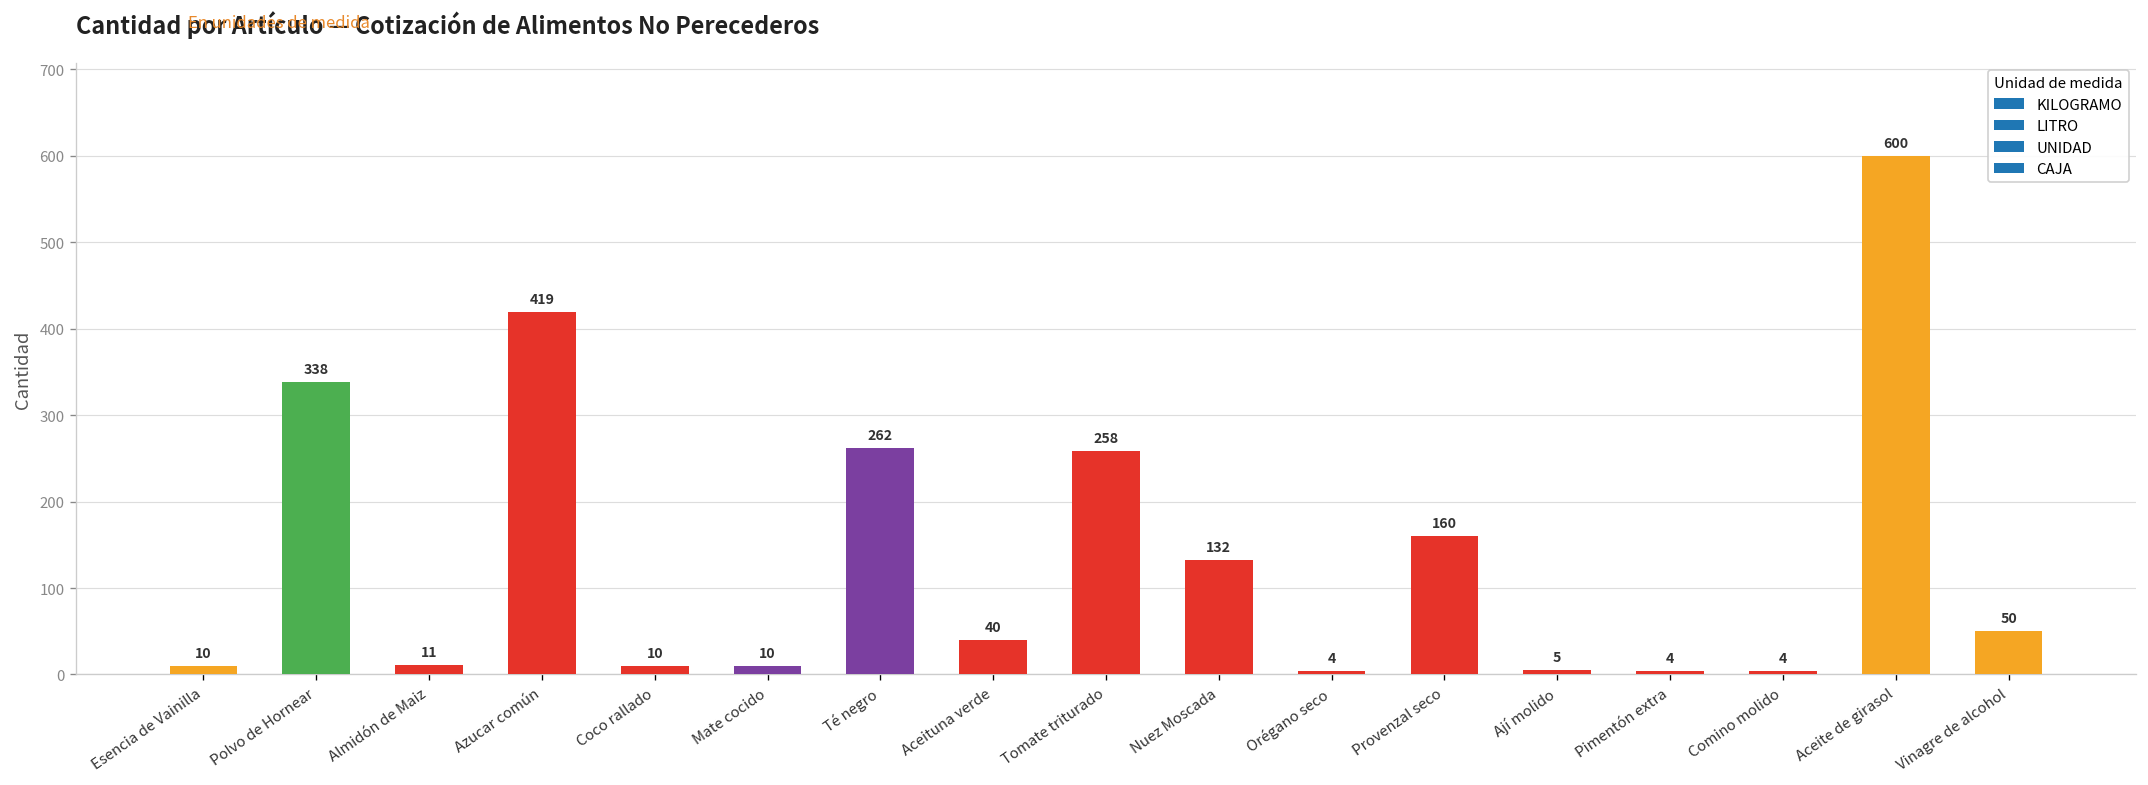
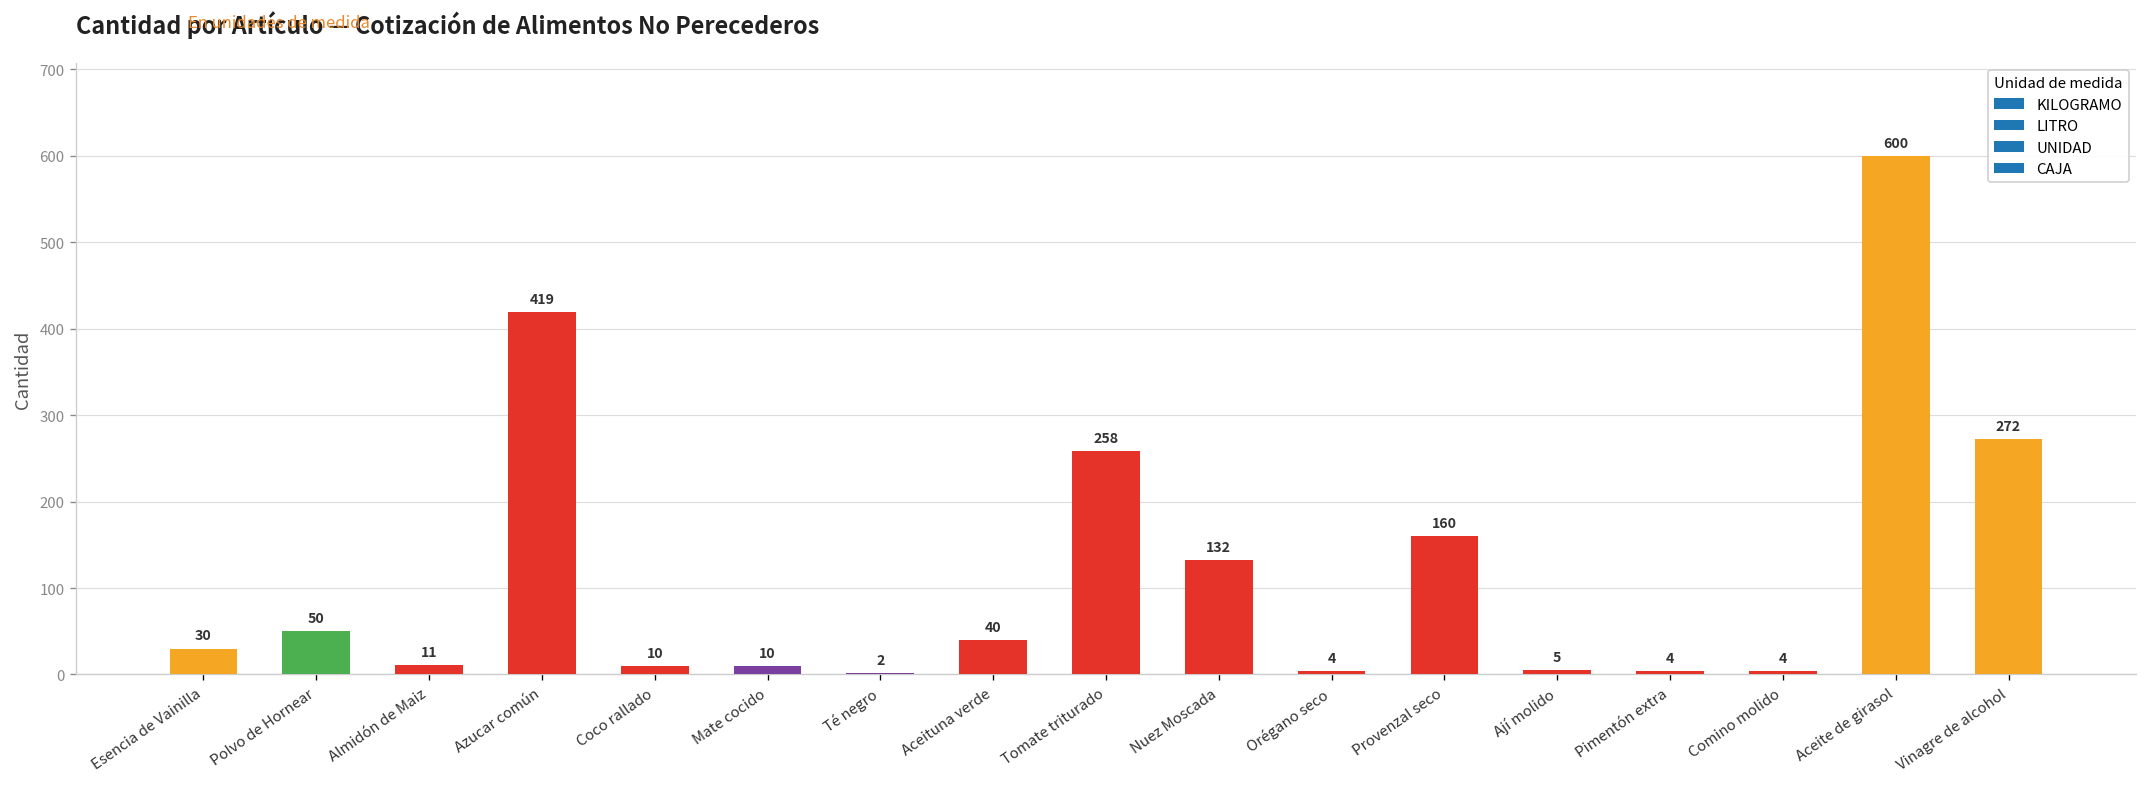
  {
-   "Esencia de Vainilla": 10,
-   "Polvo de Hornear": 338,
+   "Esencia de Vainilla": 30,
+   "Polvo de Hornear": 50,
    "Almidón de Maiz": 11,
    "Azucar común": 419,
    "Coco rallado": 10,
    "Mate cocido": 10,
-   "Té negro": 262,
+   "Té negro": 2,
    "Aceituna verde": 40,
    "Tomate triturado": 258,
    "Nuez Moscada": 132,
    "Orégano seco": 4,
    "Provenzal seco": 160,
    "Ají molido": 5,
    "Pimentón extra": 4,
    "Comino molido": 4,
    "Aceite de girasol": 600,
-   "Vinagre de alcohol": 50
+   "Vinagre de alcohol": 272
  }
